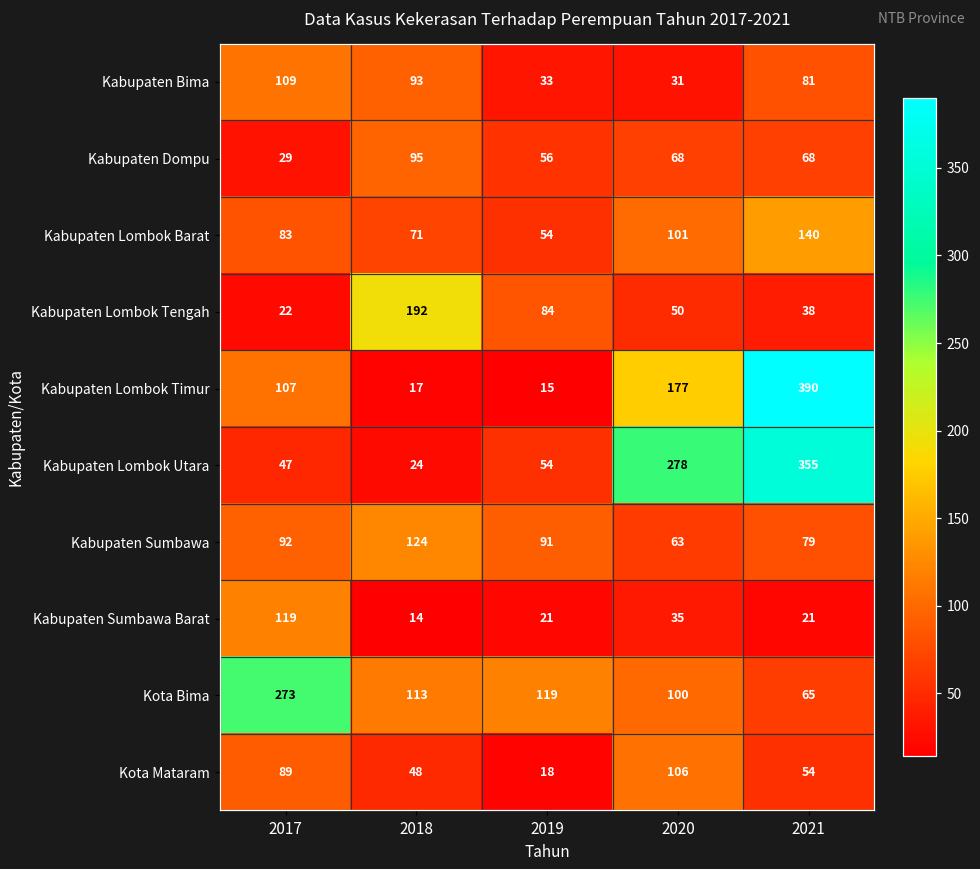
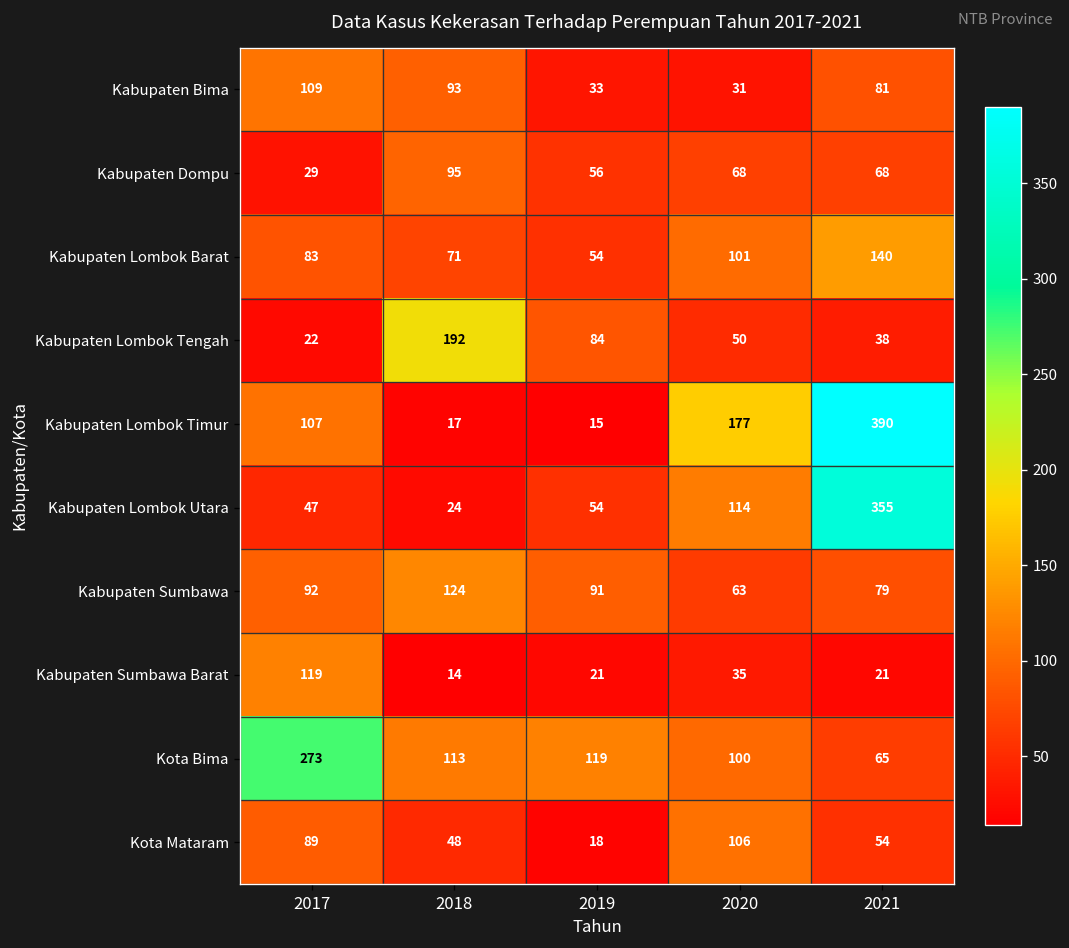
  {
    "Kabupaten Bima": {
      "2017": 109,
      "2018": 93,
      "2019": 33,
      "2020": 31,
      "2021": 81
    },
    "Kabupaten Dompu": {
      "2017": 29,
      "2018": 95,
      "2019": 56,
      "2020": 68,
      "2021": 68
    },
    "Kabupaten Lombok Barat": {
      "2017": 83,
      "2018": 71,
      "2019": 54,
      "2020": 101,
      "2021": 140
    },
    "Kabupaten Lombok Tengah": {
      "2017": 22,
      "2018": 192,
      "2019": 84,
      "2020": 50,
      "2021": 38
    },
    "Kabupaten Lombok Timur": {
      "2017": 107,
      "2018": 17,
      "2019": 15,
      "2020": 177,
      "2021": 390
    },
    "Kabupaten Lombok Utara": {
      "2017": 47,
      "2018": 24,
      "2019": 54,
-     "2020": 278,
+     "2020": 114,
      "2021": 355
    },
    "Kabupaten Sumbawa": {
      "2017": 92,
      "2018": 124,
      "2019": 91,
      "2020": 63,
      "2021": 79
    },
    "Kabupaten Sumbawa Barat": {
      "2017": 119,
      "2018": 14,
      "2019": 21,
      "2020": 35,
      "2021": 21
    },
    "Kota Bima": {
      "2017": 273,
      "2018": 113,
      "2019": 119,
      "2020": 100,
      "2021": 65
    },
    "Kota Mataram": {
      "2017": 89,
      "2018": 48,
      "2019": 18,
      "2020": 106,
      "2021": 54
    }
  }
